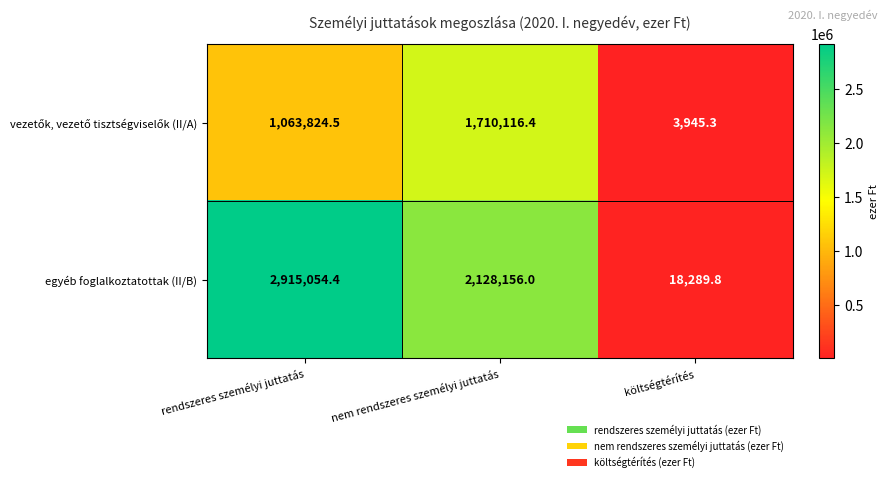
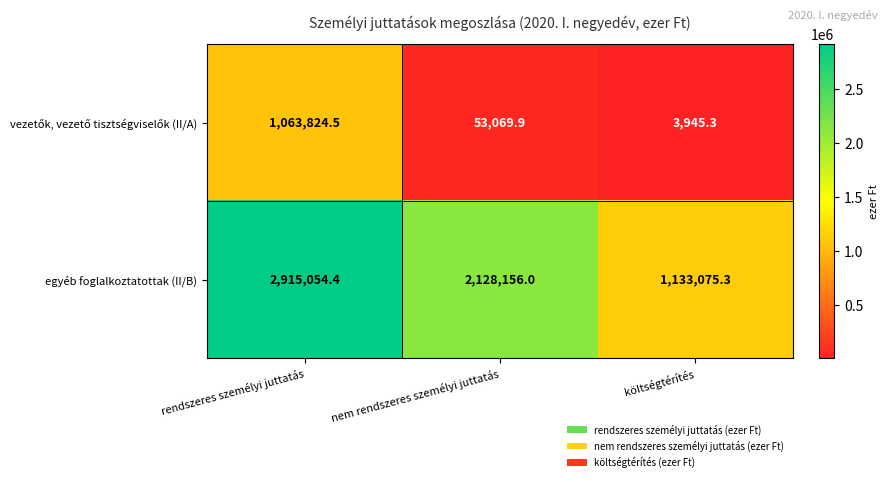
  {
    "vezetők, vezető tisztségviselők (II/A)": {
      "rendszeres személyi juttatás": "1,063,824.5",
-     "nem rendszeres személyi juttatás": "1,710,116.4",
+     "nem rendszeres személyi juttatás": "53,069.9",
      "költségtérítés": "3,945.3"
    },
    "egyéb foglalkoztatottak (II/B)": {
      "rendszeres személyi juttatás": "2,915,054.4",
      "nem rendszeres személyi juttatás": "2,128,156.0",
-     "költségtérítés": "18,289.8"
+     "költségtérítés": "1,133,075.3"
    }
  }
